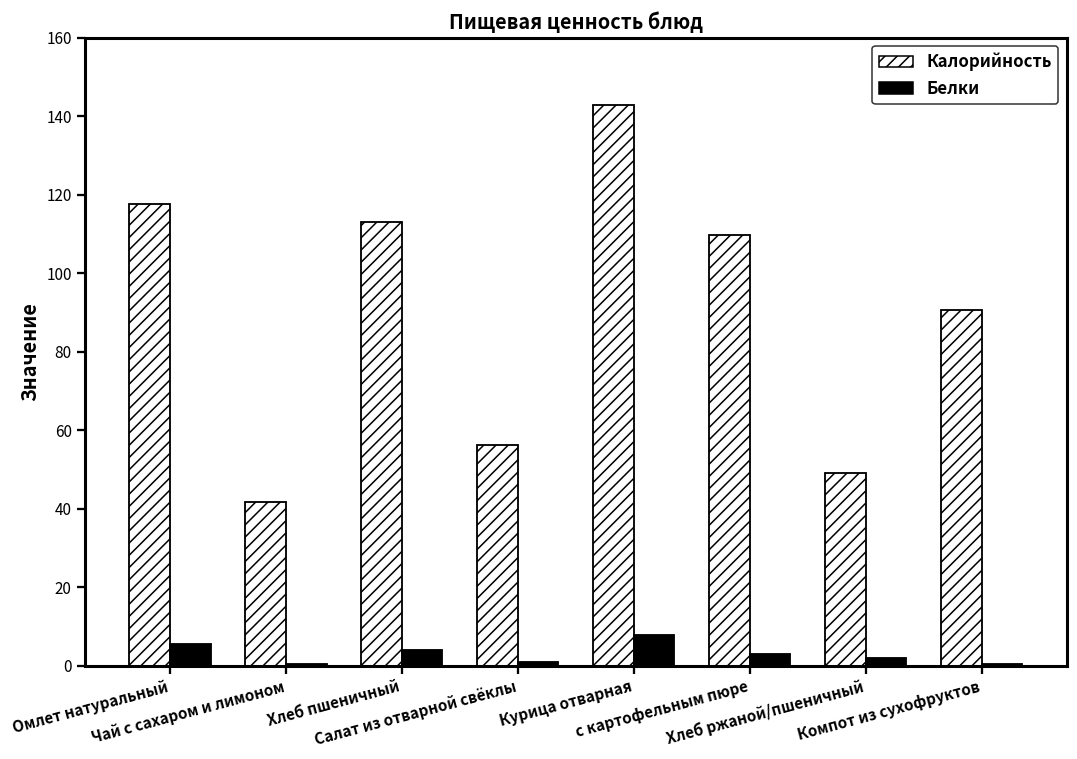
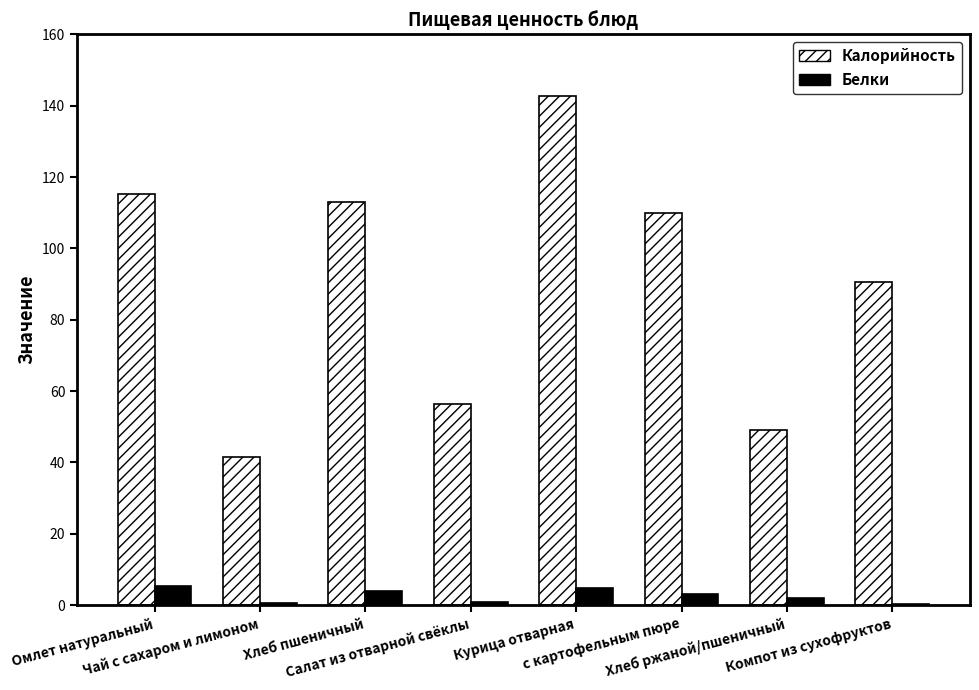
  {
    "Калорийность": {
-     "Омлет натуральный": 118,
+     "Омлет натуральный": 115,
      "Чай с сахаром и лимоном": 42,
      "Хлеб пшеничный": 113,
      "Салат из отварной свёклы": 56,
      "Курица отварная": 143,
      "с картофельным пюре": 110,
      "Хлеб ржаной/пшеничный": 49,
      "Компот из сухофруктов": 91
    },
    "Белки": {
      "Омлет натуральный": 5,
      "Хлеб пшеничный": 4,
      "Салат из отварной свёклы": 1,
-     "Курица отварная": 8,
+     "Курица отварная": 5,
      "с картофельным пюре": 3,
      "Хлеб ржаной/пшеничный": 2
    }
  }
